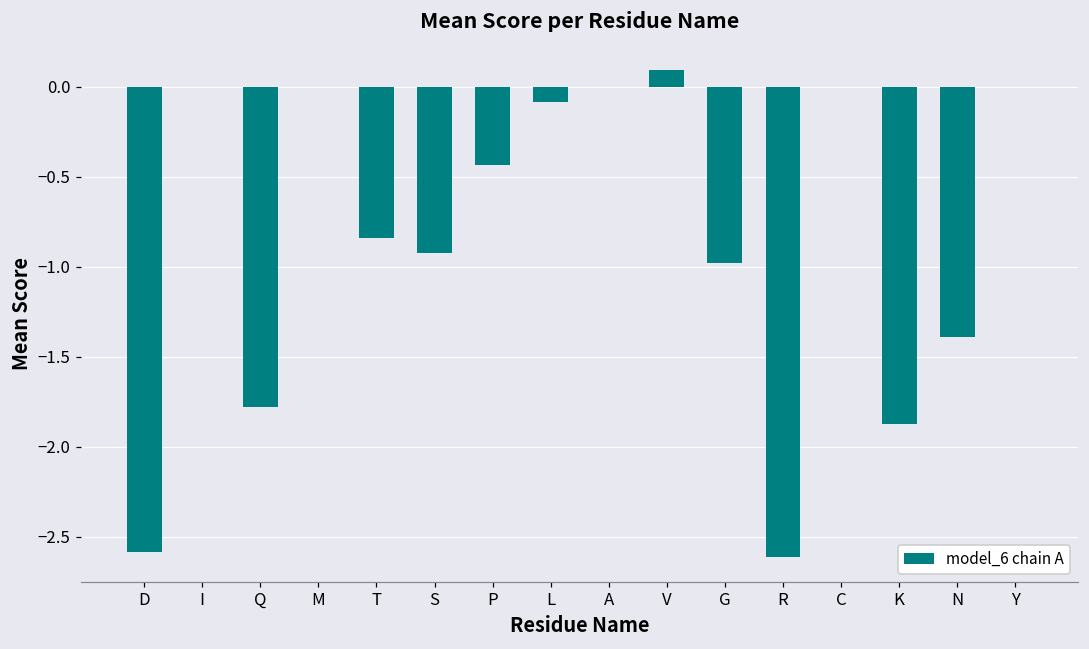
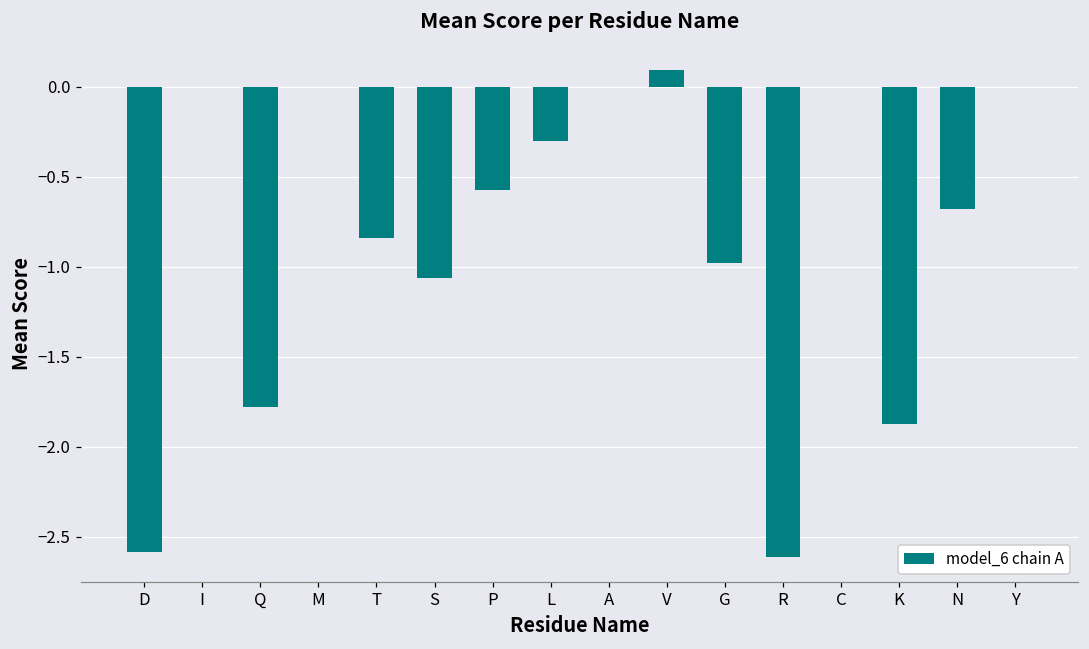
  {
    "D": -2.58,
    "I": 0.00,
    "Q": -1.78,
    "M": 0.00,
    "T": -0.84,
-   "S": -0.93,
-   "P": -0.43,
-   "L": -0.08,
+   "S": -1.07,
+   "P": -0.57,
+   "L": -0.30,
    "A": 0.00,
    "V": 0.09,
    "G": -0.98,
    "R": -2.61,
    "C": 0.00,
    "K": -1.88,
-   "N": -1.39,
+   "N": -0.68,
    "Y": 0.00
  }
